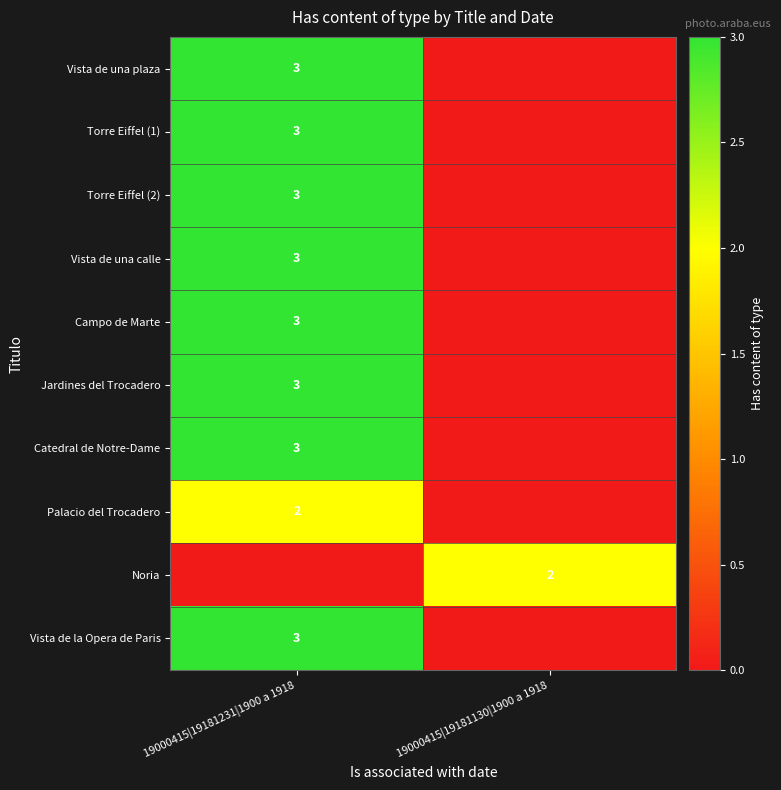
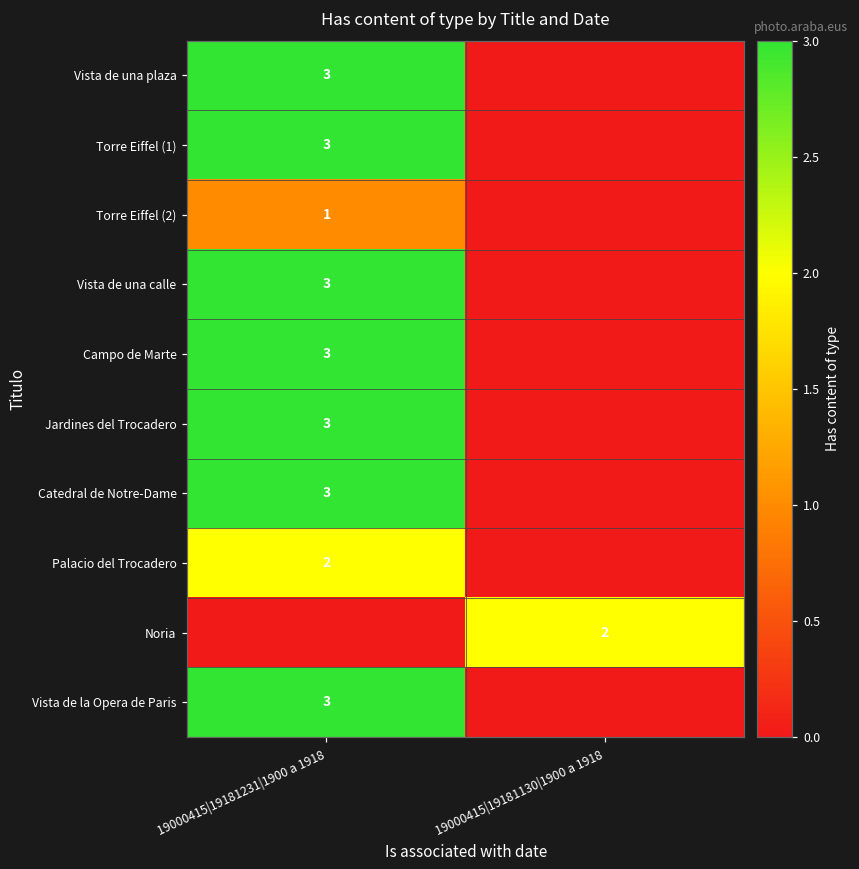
  {
    "Vista de una plaza": {
      "19000415|19181231|1900 a 1918": 3
    },
    "Torre Eiffel (1)": {
      "19000415|19181231|1900 a 1918": 3
    },
    "Torre Eiffel (2)": {
-     "19000415|19181231|1900 a 1918": 3
+     "19000415|19181231|1900 a 1918": 1
    },
    "Vista de una calle": {
      "19000415|19181231|1900 a 1918": 3
    },
    "Campo de Marte": {
      "19000415|19181231|1900 a 1918": 3
    },
    "Jardines del Trocadero": {
      "19000415|19181231|1900 a 1918": 3
    },
    "Catedral de Notre-Dame": {
      "19000415|19181231|1900 a 1918": 3
    },
    "Palacio del Trocadero": {
      "19000415|19181231|1900 a 1918": 2
    },
    "Noria": {
      "19000415|19181130|1900 a 1918": 2
    },
    "Vista de la Opera de Paris": {
      "19000415|19181231|1900 a 1918": 3
    }
  }
